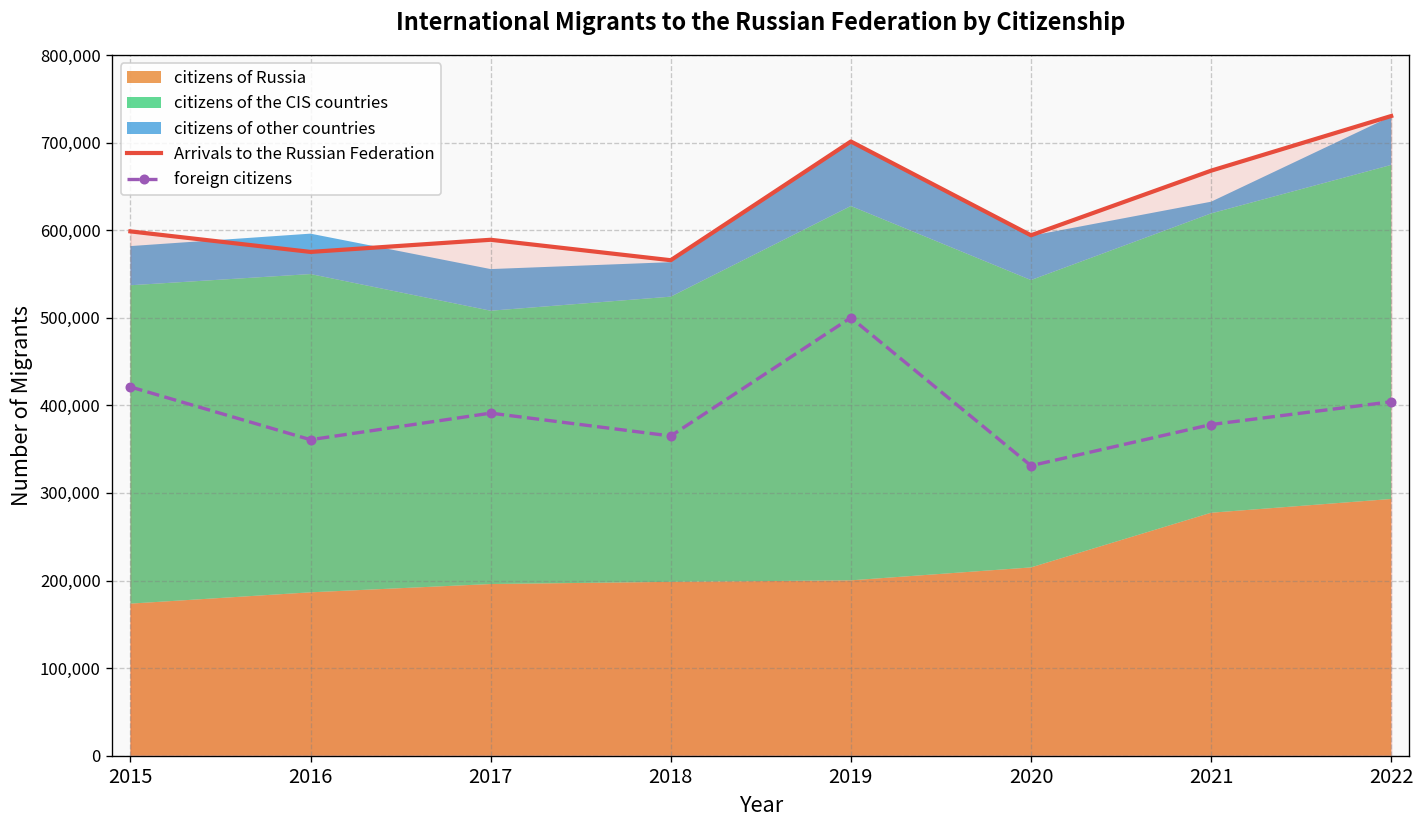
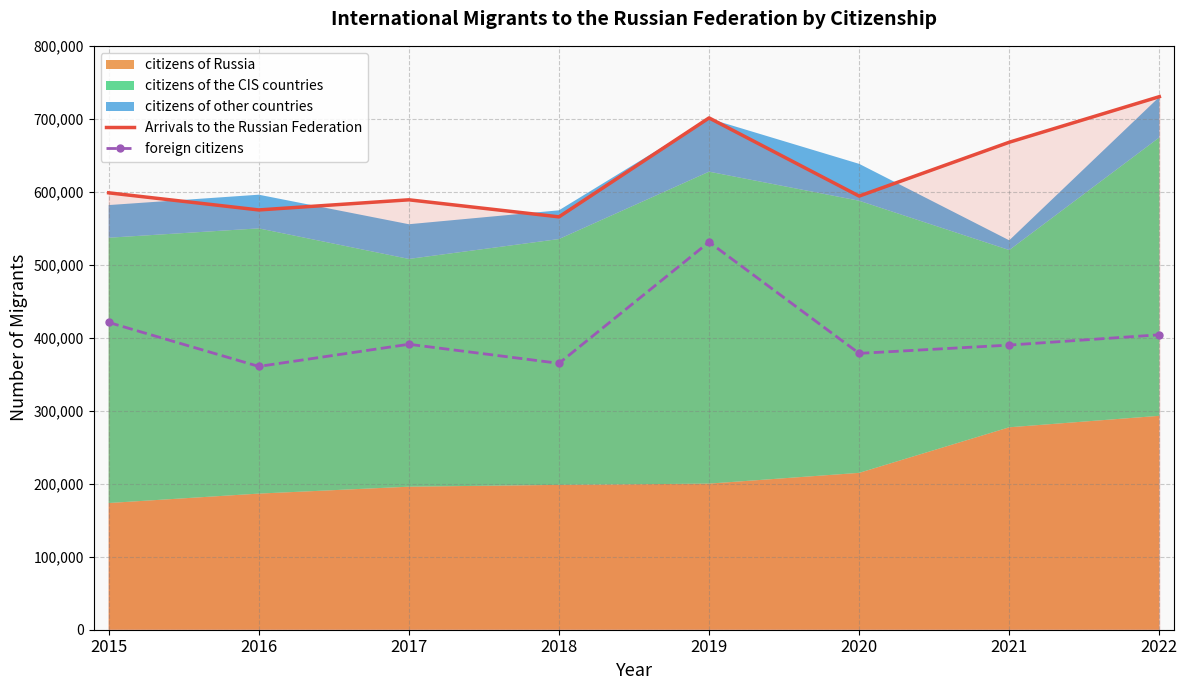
  {
    "foreign citizens": {
      "2015": "420,000",
      "2016": "360,000",
      "2017": "390,000",
      "2018": "360,000",
-     "2019": "500,000",
-     "2020": "330,000",
-     "2021": "380,000",
+     "2019": "530,000",
+     "2020": "380,000",
+     "2021": "390,000",
      "2022": "400,000"
    },
    "citizens of the CIS countries": {
      "2015": "360,000",
      "2016": "360,000",
      "2017": "310,000",
-     "2018": "330,000",
+     "2018": "340,000",
      "2019": "430,000",
-     "2020": "330,000",
-     "2021": "340,000",
+     "2020": "370,000",
+     "2021": "240,000",
      "2022": "380,000"
    },
    "citizens of other countries": {
      "2015": "40,000",
      "2016": "50,000",
      "2017": "50,000",
      "2021": "10,000"
    }
  }
